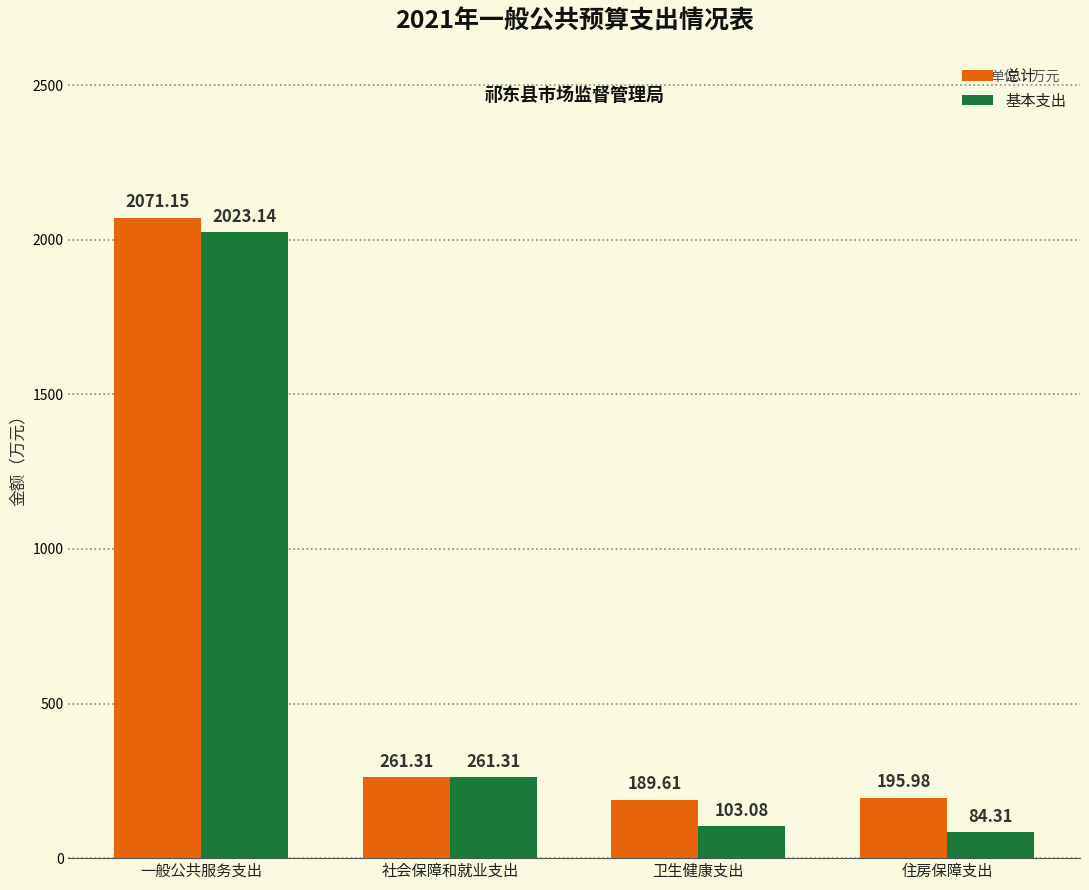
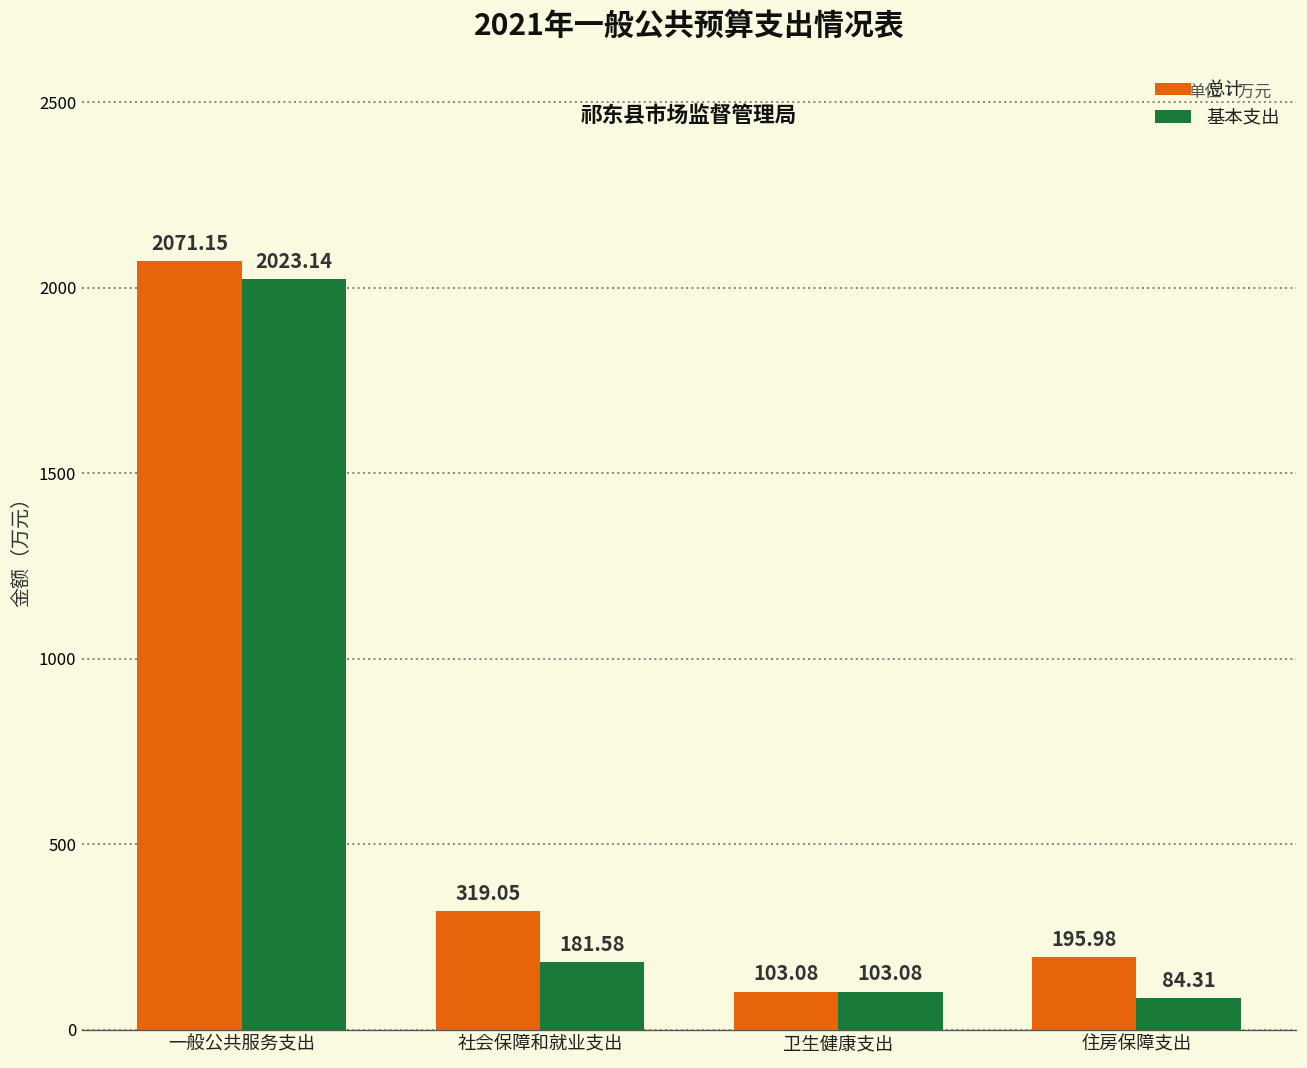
  {
    "总计": {
      "一般公共服务支出": 2071.15,
-     "社会保障和就业支出": 261.31,
-     "卫生健康支出": 189.61,
+     "社会保障和就业支出": 319.05,
+     "卫生健康支出": 103.08,
      "住房保障支出": 195.98
    },
    "基本支出": {
      "一般公共服务支出": 2023.14,
-     "社会保障和就业支出": 261.31,
+     "社会保障和就业支出": 181.58,
      "卫生健康支出": 103.08,
      "住房保障支出": 84.31
    }
  }
